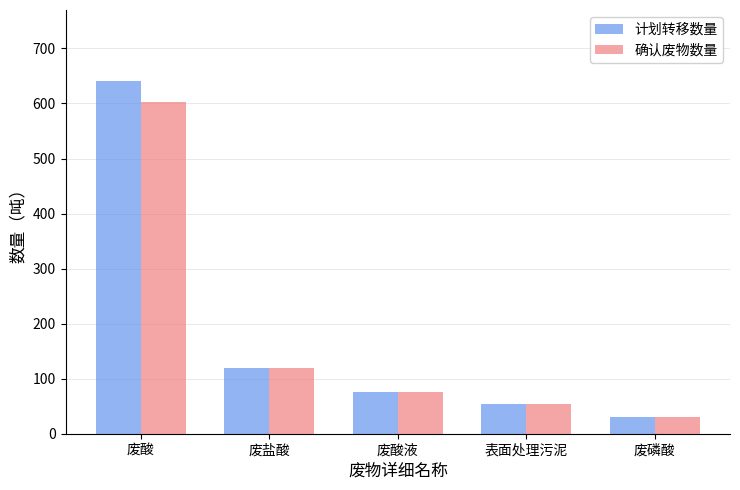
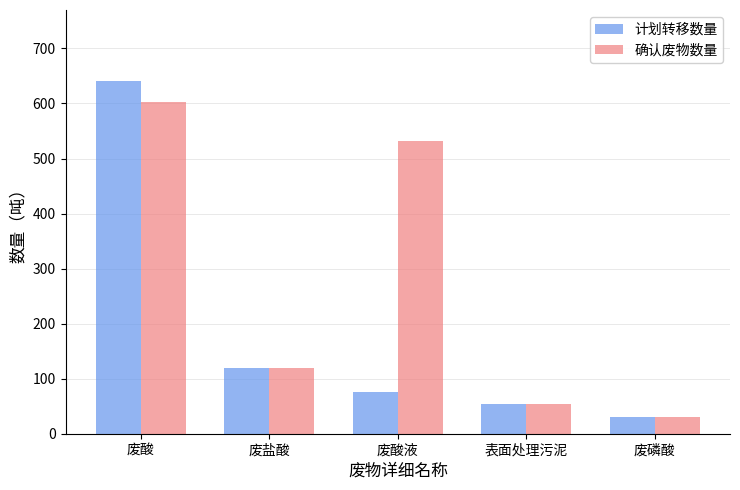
  {
    "计划转移数量": {
      "废酸": 640,
      "废盐酸": 120,
      "废酸液": 80,
      "表面处理污泥": 50,
      "废磷酸": 30
    },
    "确认废物数量": {
      "废酸": 600,
      "废盐酸": 120,
-     "废酸液": 80,
+     "废酸液": 530,
      "表面处理污泥": 50,
      "废磷酸": 30
    }
  }
